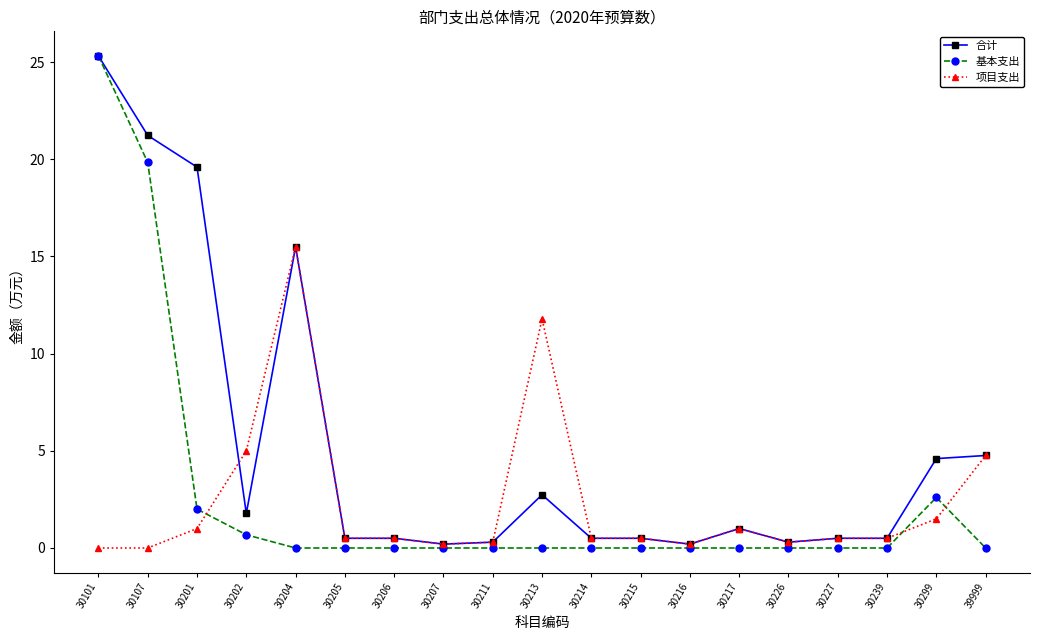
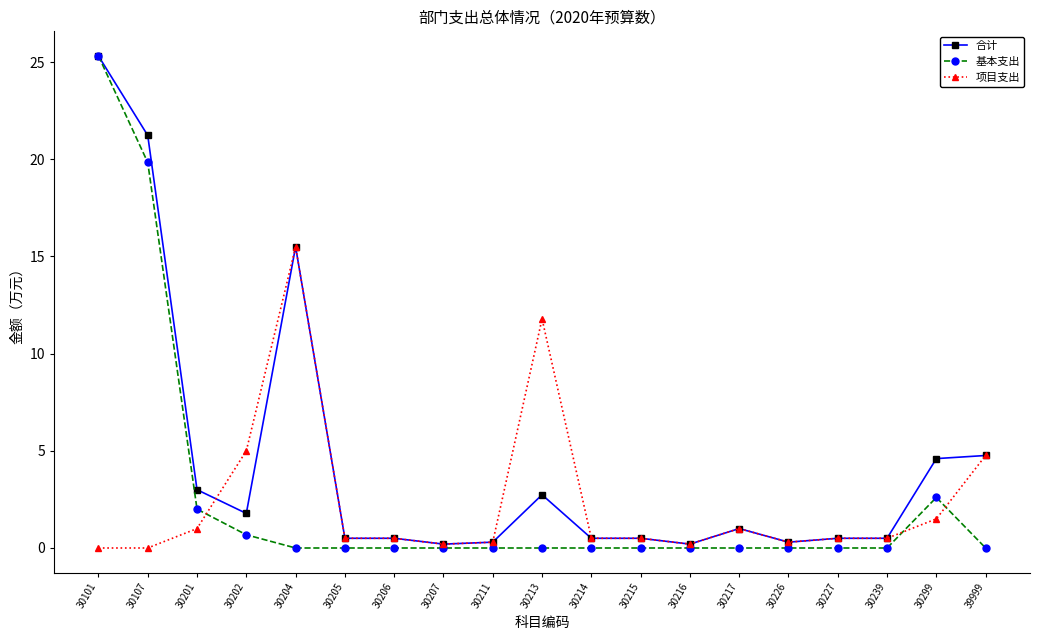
  {
    "合计": {
      "30107": 21.2,
-     "30201": 19.6,
+     "30201": 3.0,
      "30202": 1.8,
      "30213": 2.7,
      "30299": 4.6
    },
    "基本支出": {
      "30107": 19.8,
      "30201": 2.0,
      "30202": 0.7,
      "30204": 0.0,
      "30205": 0.0,
      "30206": 0.0,
      "30207": 0.0,
      "30211": 0.0,
      "30213": 0.0,
      "30214": 0.0,
      "30215": 0.0,
      "30216": 0.0,
      "30217": 0.0,
      "30226": 0.0,
      "30227": 0.0,
      "30239": 0.0,
      "30299": 2.6,
      "39999": 0.0
    },
    "项目支出": {
      "30101": 0.0,
      "30107": 0.0,
      "30201": 1.0,
      "30202": 5.0,
      "30213": 11.8,
      "30299": 1.5
    }
  }
